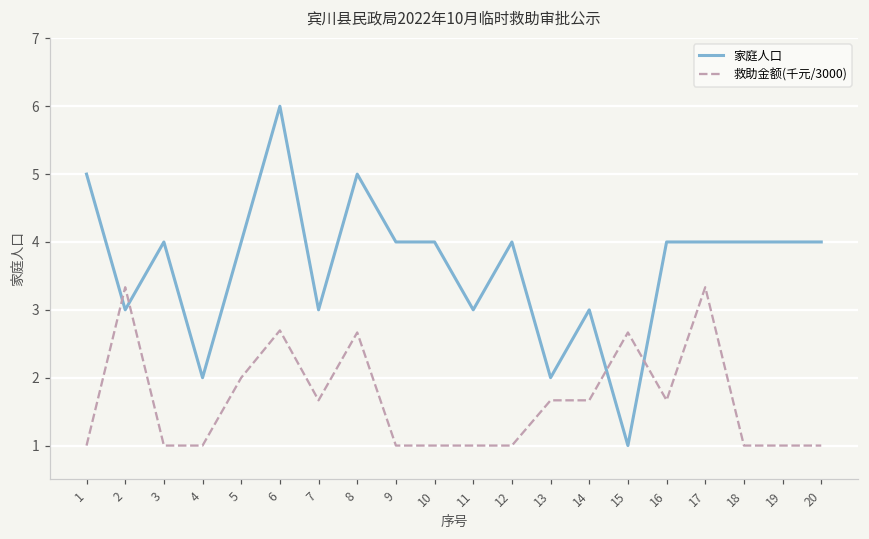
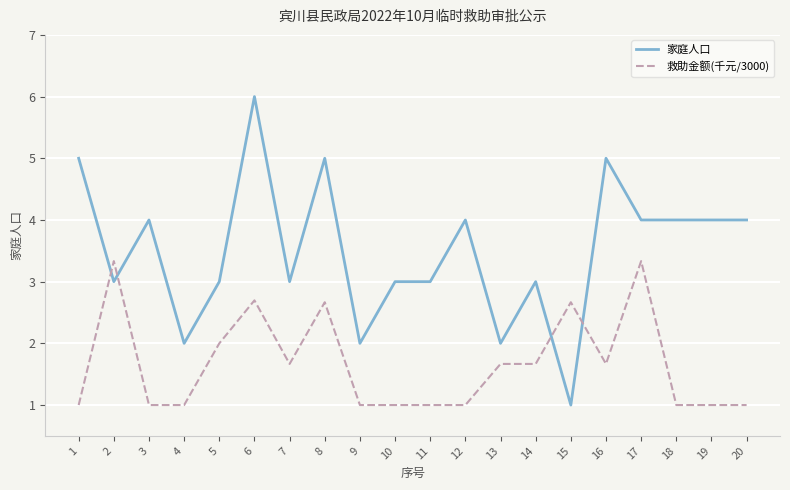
  {
    "家庭人口": {
      "1": 5,
      "2": 3,
      "3": 4,
      "4": 2,
-     "5": 4,
+     "5": 3,
      "6": 6,
      "7": 3,
      "8": 5,
-     "9": 4,
-     "10": 4,
+     "9": 2,
+     "10": 3,
      "11": 3,
      "12": 4,
      "13": 2,
      "14": 3,
      "15": 1,
-     "16": 4,
+     "16": 5,
      "17": 4,
      "18": 4,
      "19": 4,
      "20": 4
    },
    "救助金额(千元/3000)": {
      "1": 1,
      "2": 3.3,
      "3": 1,
      "4": 1,
      "5": 2,
      "6": 2.7,
      "7": 1.7,
      "8": 2.7,
      "9": 1,
      "10": 1,
      "11": 1,
      "12": 1,
      "13": 1.7,
      "14": 1.7,
      "15": 2.7,
      "16": 1.7,
      "17": 3.3,
      "18": 1,
      "19": 1,
      "20": 1
    }
  }
